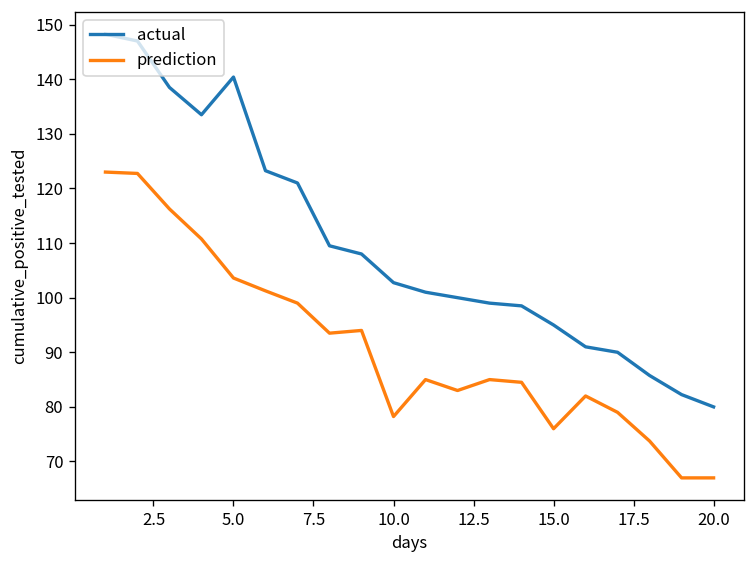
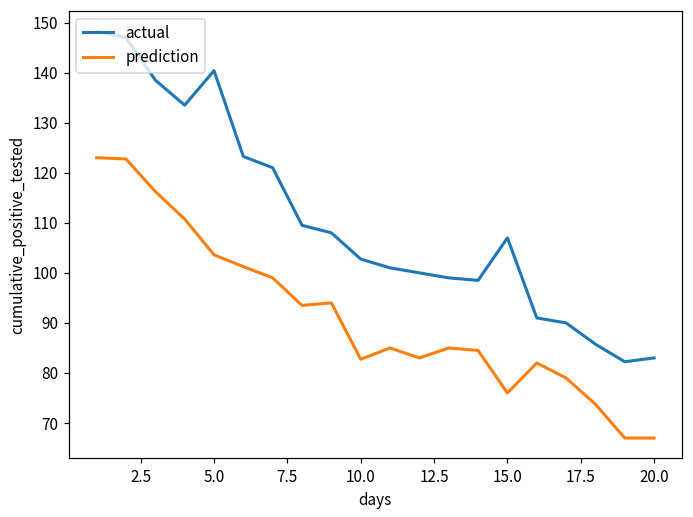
  {
    "actual": {
      "5.0": 140,
      "10.0": 103,
-     "15.0": 95,
-     "20.0": 80
+     "15.0": 107,
+     "20.0": 83
    },
    "prediction": {
      "5.0": 104,
-     "10.0": 78,
+     "10.0": 83,
      "15.0": 76,
      "20.0": 67
    }
  }
